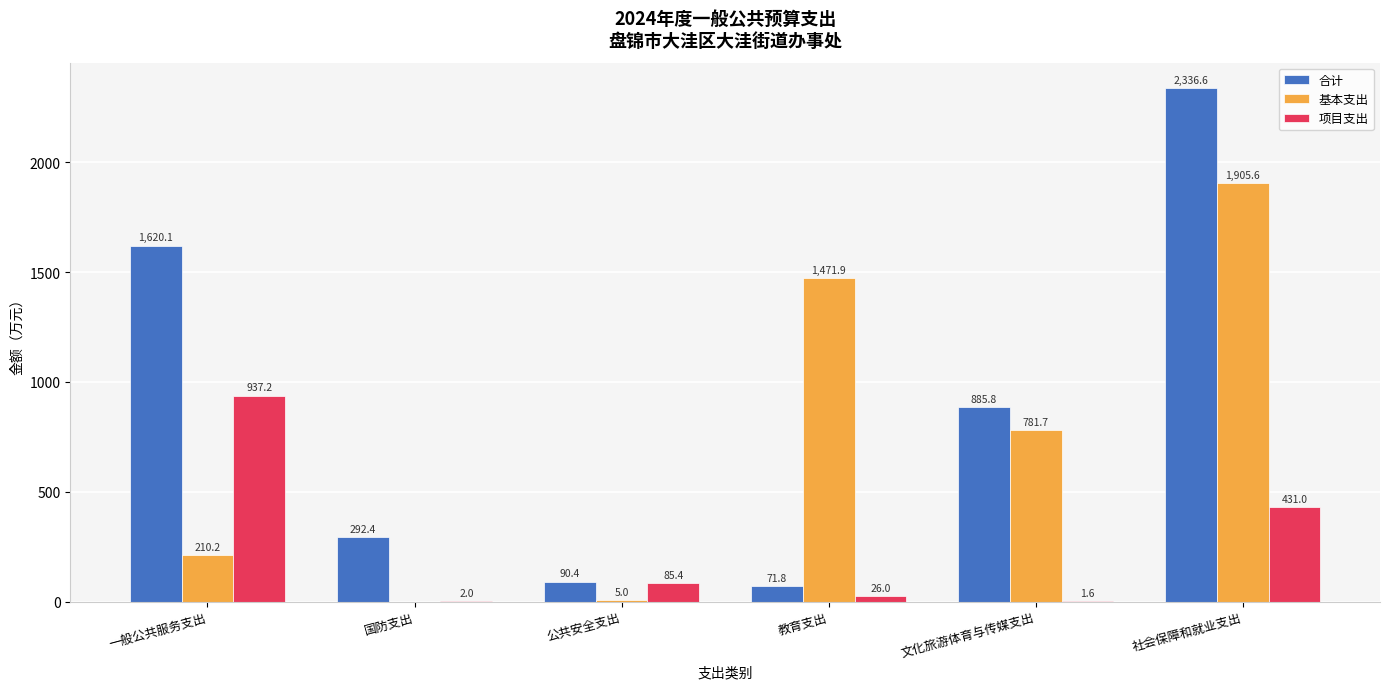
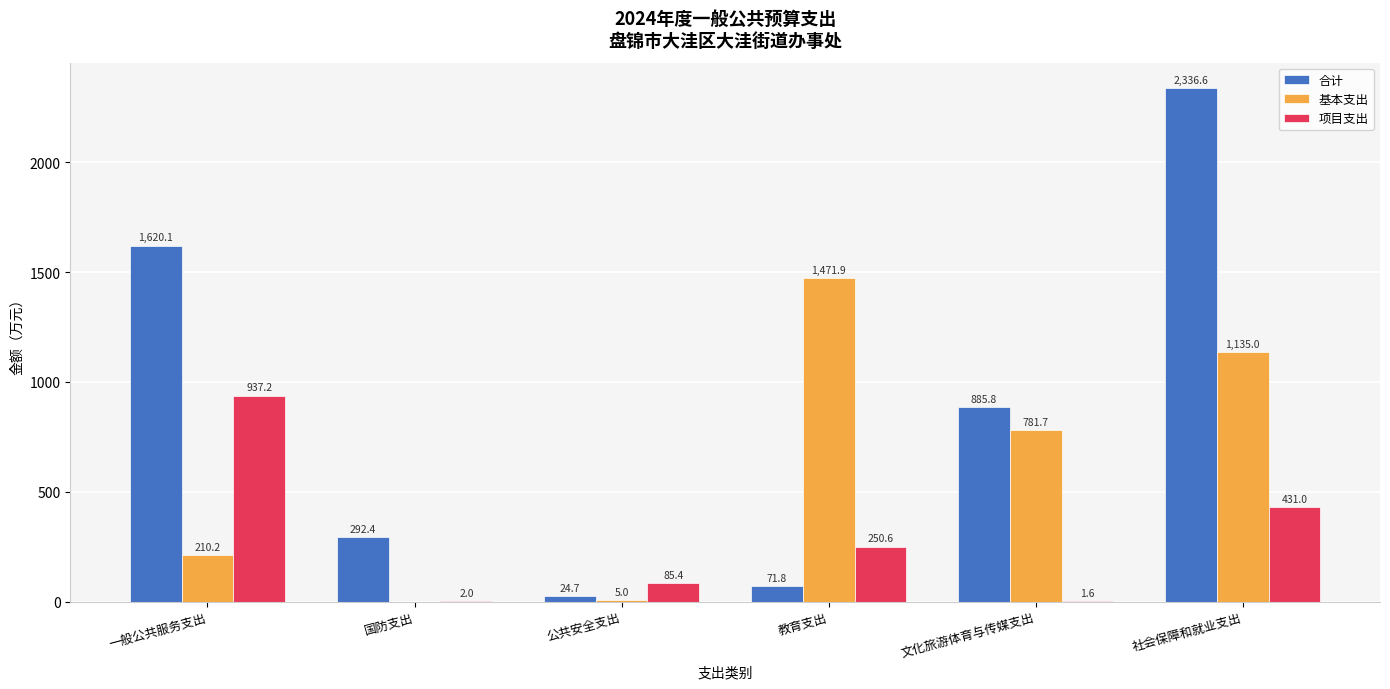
  {
    "合计": {
      "一般公共服务支出": "1,620.1",
      "国防支出": "292.4",
-     "公共安全支出": "90.4",
+     "公共安全支出": "24.7",
      "教育支出": "71.8",
      "文化旅游体育与传媒支出": "885.8",
      "社会保障和就业支出": "2,336.6"
    },
    "基本支出": {
      "一般公共服务支出": "210.2",
      "公共安全支出": "5.0",
      "教育支出": "1,471.9",
      "文化旅游体育与传媒支出": "781.7",
-     "社会保障和就业支出": "1,905.6"
+     "社会保障和就业支出": "1,135.0"
    },
    "项目支出": {
      "一般公共服务支出": "937.2",
      "国防支出": "2.0",
      "公共安全支出": "85.4",
-     "教育支出": "26.0",
+     "教育支出": "250.6",
      "文化旅游体育与传媒支出": "1.6",
      "社会保障和就业支出": "431.0"
    }
  }
